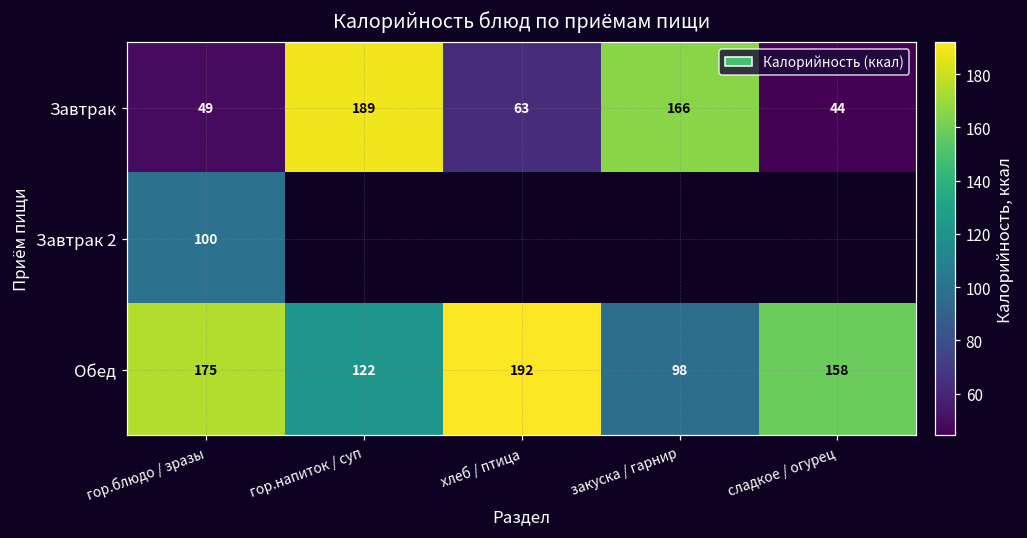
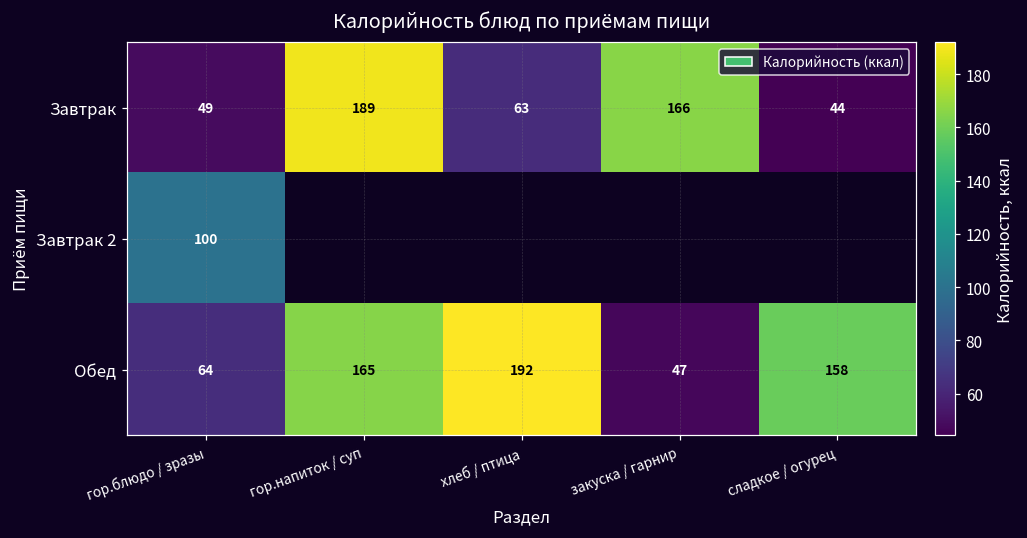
  {
    "Завтрак": {
      "гор.блюдо / зразы": 49,
      "гор.напиток / суп": 189,
      "хлеб / птица": 63,
      "закуска / гарнир": 166,
      "сладкое / огурец": 44
    },
    "Завтрак 2": {
      "гор.блюдо / зразы": 100
    },
    "Обед": {
-     "гор.блюдо / зразы": 175,
-     "гор.напиток / суп": 122,
+     "гор.блюдо / зразы": 64,
+     "гор.напиток / суп": 165,
      "хлеб / птица": 192,
-     "закуска / гарнир": 98,
+     "закуска / гарнир": 47,
      "сладкое / огурец": 158
    }
  }
